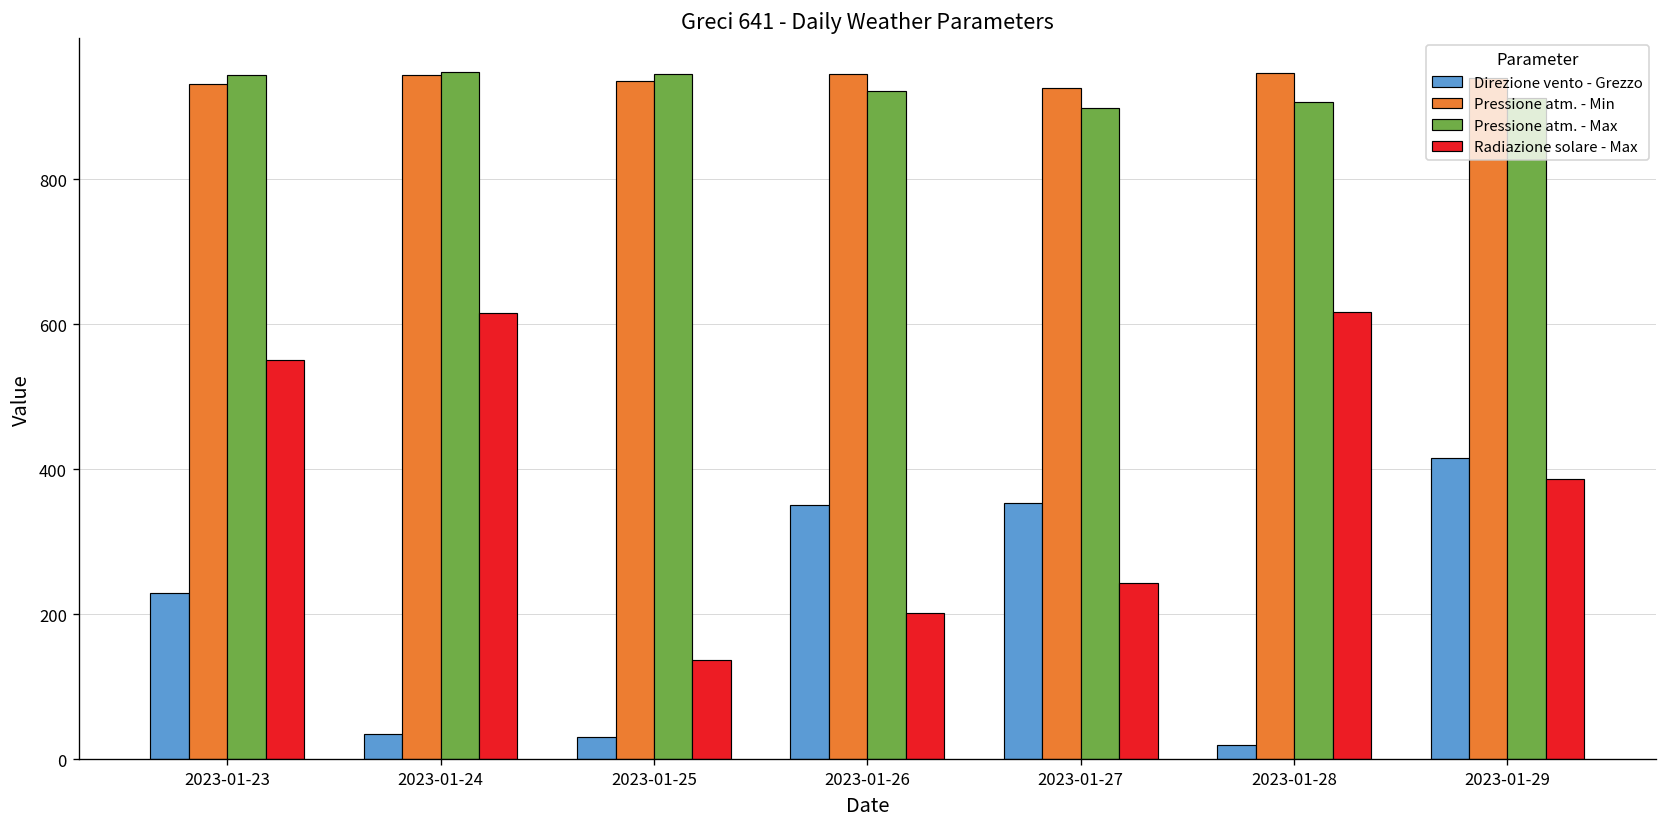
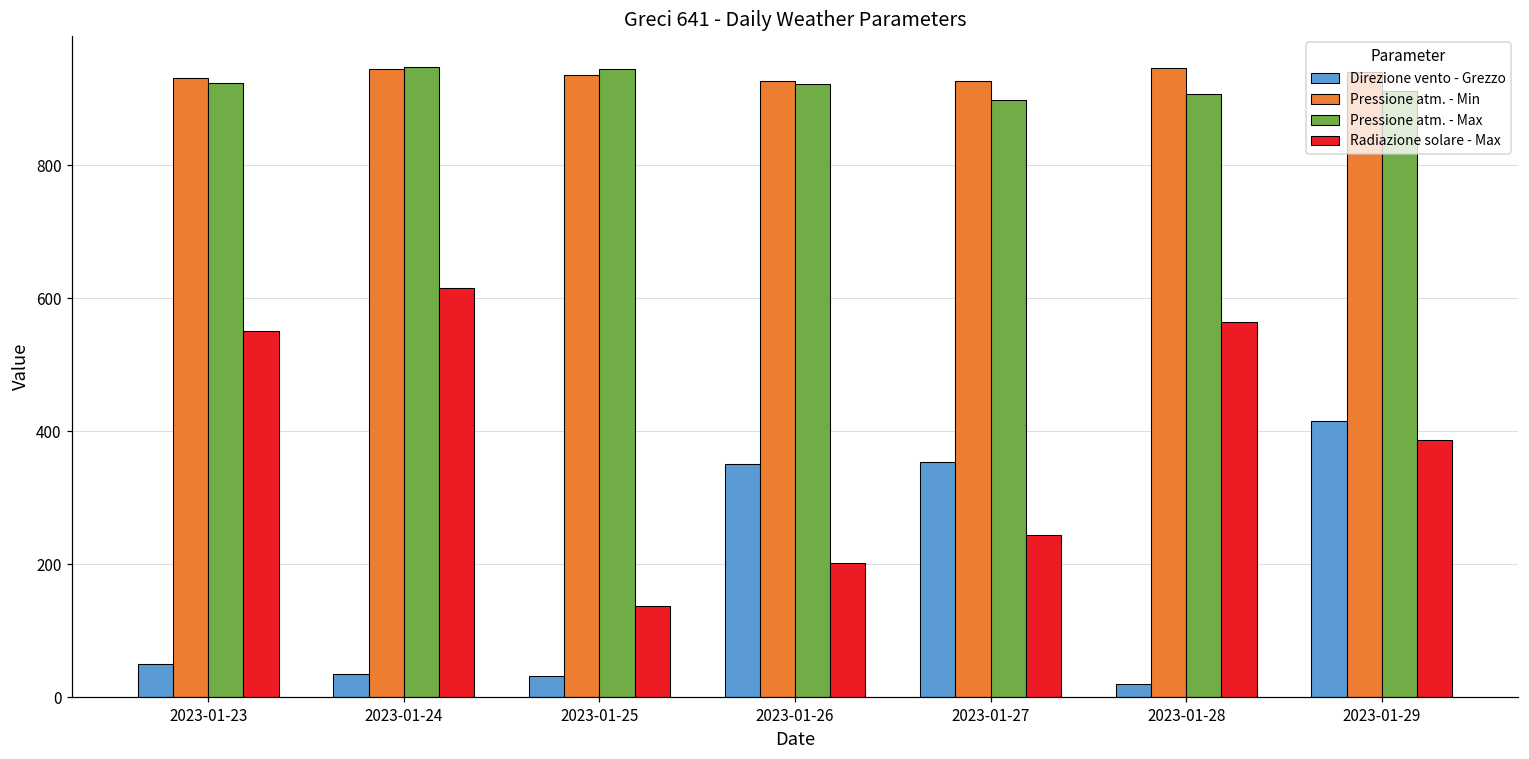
  {
    "Direzione vento - Grezzo": {
-     "2023-01-23": 230,
+     "2023-01-23": 50,
      "2023-01-24": 40,
      "2023-01-25": 30,
      "2023-01-26": 350,
      "2023-01-27": 350,
      "2023-01-28": 20,
      "2023-01-29": 420
    },
    "Pressione atm. - Min": {
      "2023-01-23": 930,
      "2023-01-24": 940,
      "2023-01-25": 940,
-     "2023-01-26": 950,
+     "2023-01-26": 930,
      "2023-01-27": 930,
      "2023-01-28": 950
    },
    "Pressione atm. - Max": {
-     "2023-01-23": 940,
+     "2023-01-23": 920,
      "2023-01-24": 950,
      "2023-01-25": 950,
      "2023-01-26": 920,
      "2023-01-27": 900,
      "2023-01-28": 910
    },
    "Radiazione solare - Max": {
      "2023-01-23": 550,
      "2023-01-24": 620,
      "2023-01-25": 140,
      "2023-01-26": 200,
      "2023-01-27": 240,
-     "2023-01-28": 620,
+     "2023-01-28": 560,
      "2023-01-29": 390
    }
  }
